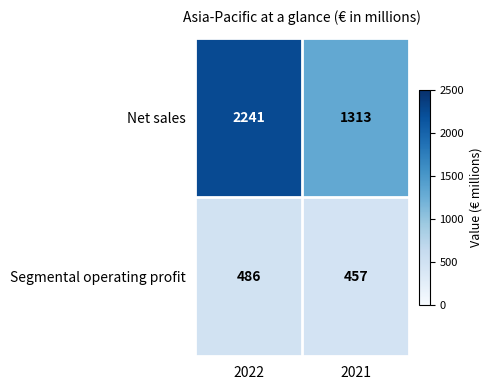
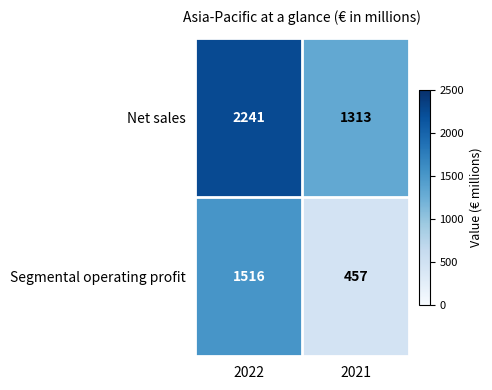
  {
    "Net sales": {
      "2022": 2241,
      "2021": 1313
    },
    "Segmental operating profit": {
-     "2022": 486,
+     "2022": 1516,
      "2021": 457
    }
  }
